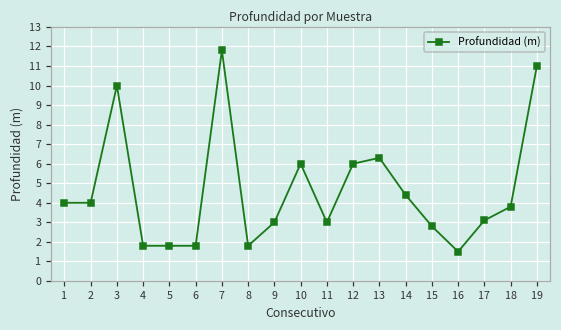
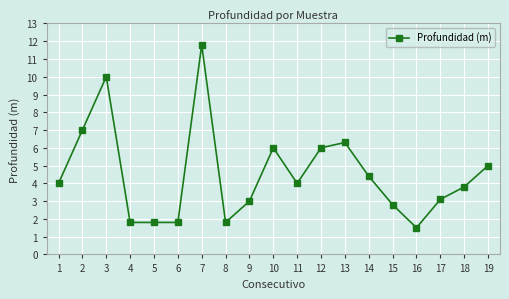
  {
    "1": 4,
-   "2": 4,
+   "2": 7,
    "3": 10,
    "4": 1.8,
    "5": 1.8,
    "6": 1.8,
    "7": 11.8,
    "8": 1.8,
    "9": 3,
    "10": 6,
-   "11": 3,
+   "11": 4,
    "12": 6,
    "13": 6.3,
    "14": 4.4,
    "15": 2.8,
    "16": 1.5,
    "17": 3,
    "18": 3.8,
-   "19": 11
+   "19": 5
  }
